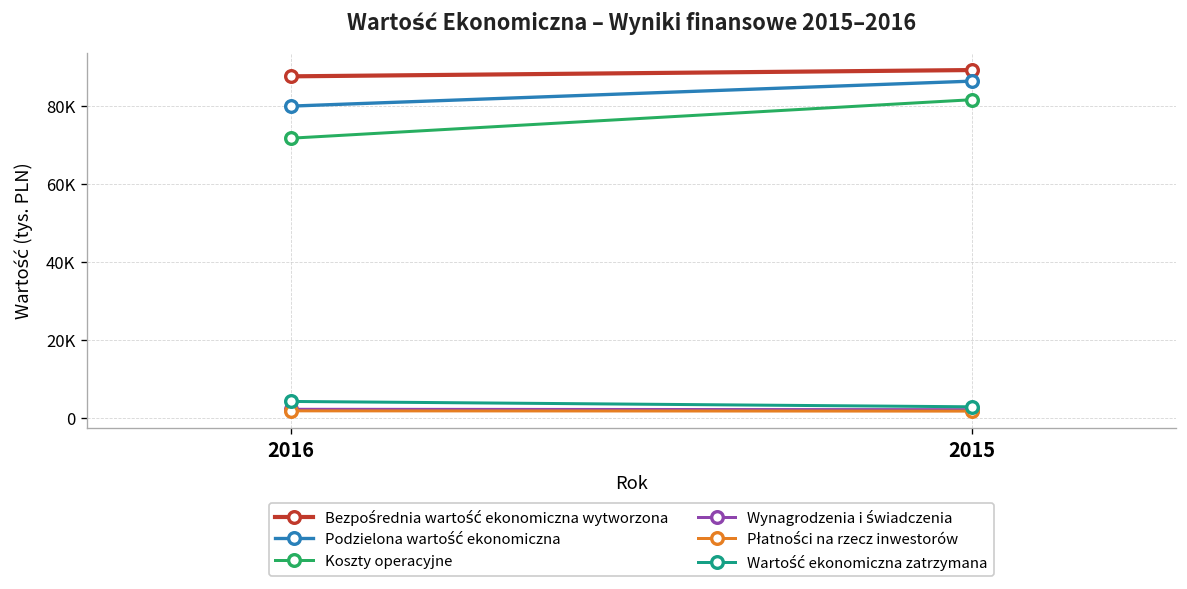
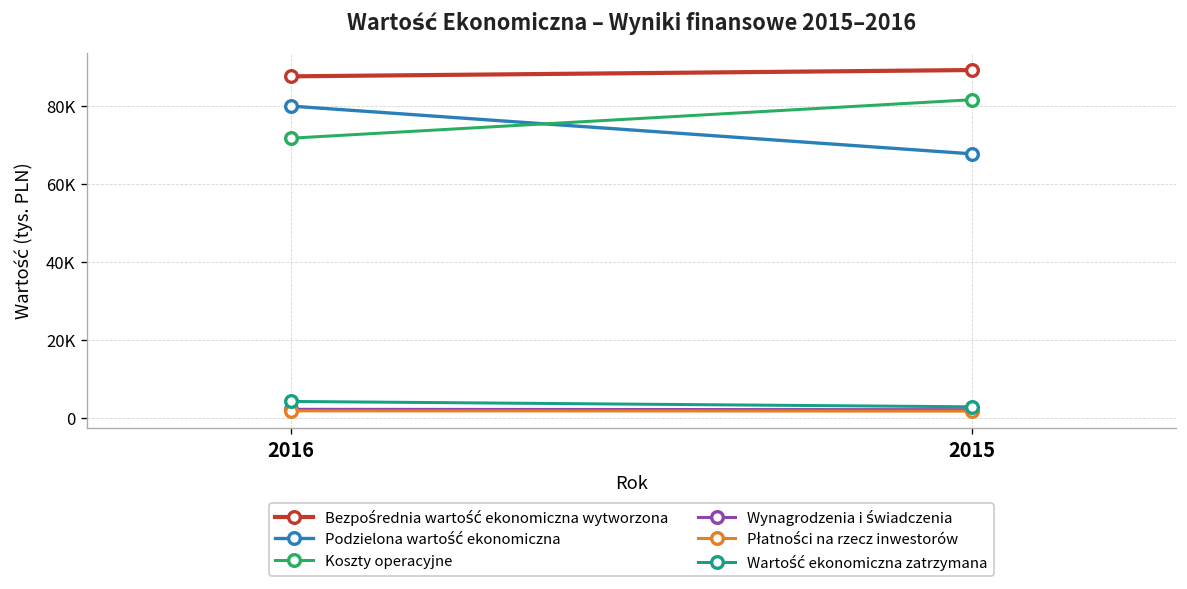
  {
    "Bezpośrednia wartość ekonomiczna wytworzona": {
      "2016": 88000,
      "2015": 89000
    },
    "Podzielona wartość ekonomiczna": {
      "2016": 80000,
-     "2015": 86000
+     "2015": 68000
    }
  }
